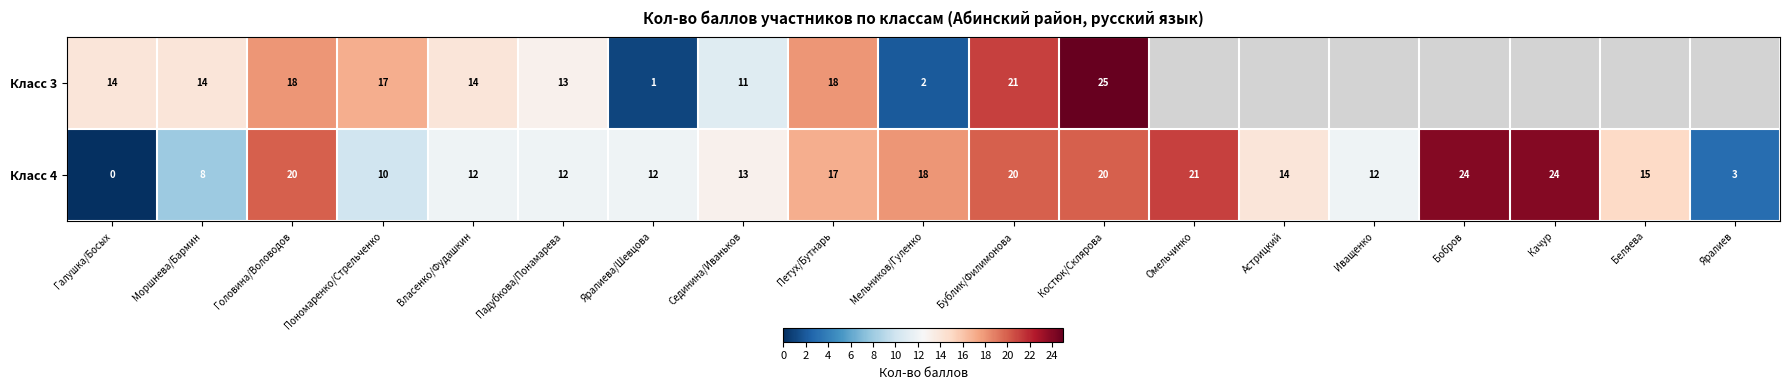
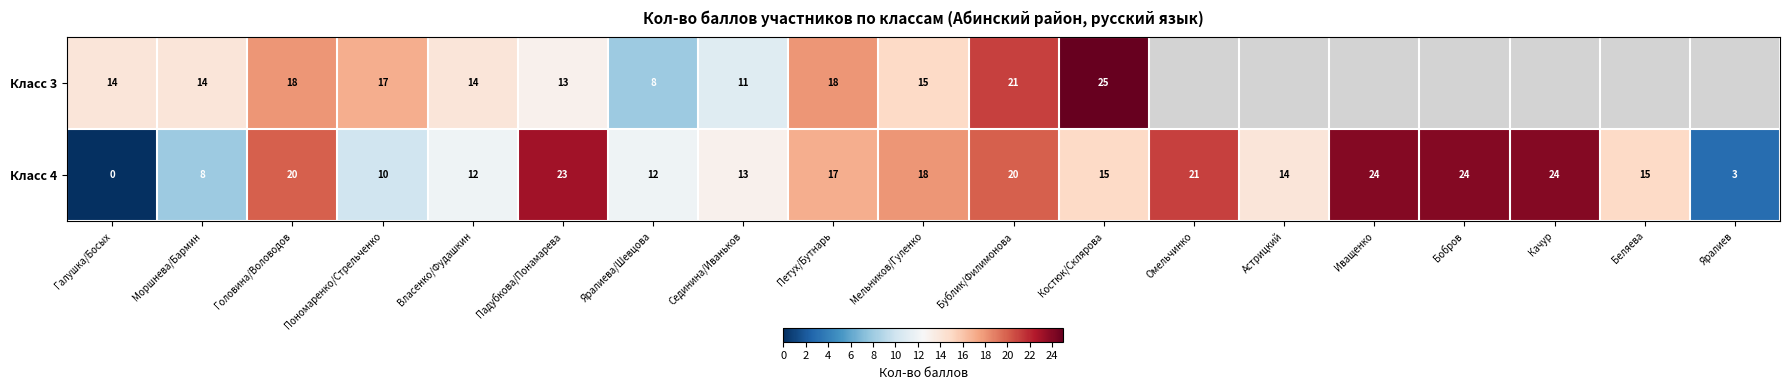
  {
    "Класс 3": {
      "Галушка/Босых": 14,
      "Моршнева/Бармин": 14,
      "Головина/Воловодов": 18,
      "Пономаренко/Стрельченко": 17,
      "Власенко/Фудашкин": 14,
      "Падубкова/Понамарева": 13,
-     "Яралиева/Шевцова": 1,
+     "Яралиева/Шевцова": 8,
      "Сединина/Иваньков": 11,
      "Петух/Бутнарь": 18,
-     "Мельников/Гуленко": 2,
+     "Мельников/Гуленко": 15,
      "Бублик/Филимонова": 21,
      "Костюк/Склярова": 25
    },
    "Класс 4": {
      "Галушка/Босых": 0,
      "Моршнева/Бармин": 8,
      "Головина/Воловодов": 20,
      "Пономаренко/Стрельченко": 10,
      "Власенко/Фудашкин": 12,
-     "Падубкова/Понамарева": 12,
+     "Падубкова/Понамарева": 23,
      "Яралиева/Шевцова": 12,
      "Сединина/Иваньков": 13,
      "Петух/Бутнарь": 17,
      "Мельников/Гуленко": 18,
      "Бублик/Филимонова": 20,
-     "Костюк/Склярова": 20,
+     "Костюк/Склярова": 15,
      "Омельчинко": 21,
      "Астрицкий": 14,
-     "Иващенко": 12,
+     "Иващенко": 24,
      "Бобров": 24,
      "Качур": 24,
      "Беляева": 15,
      "Яралиев": 3
    }
  }
